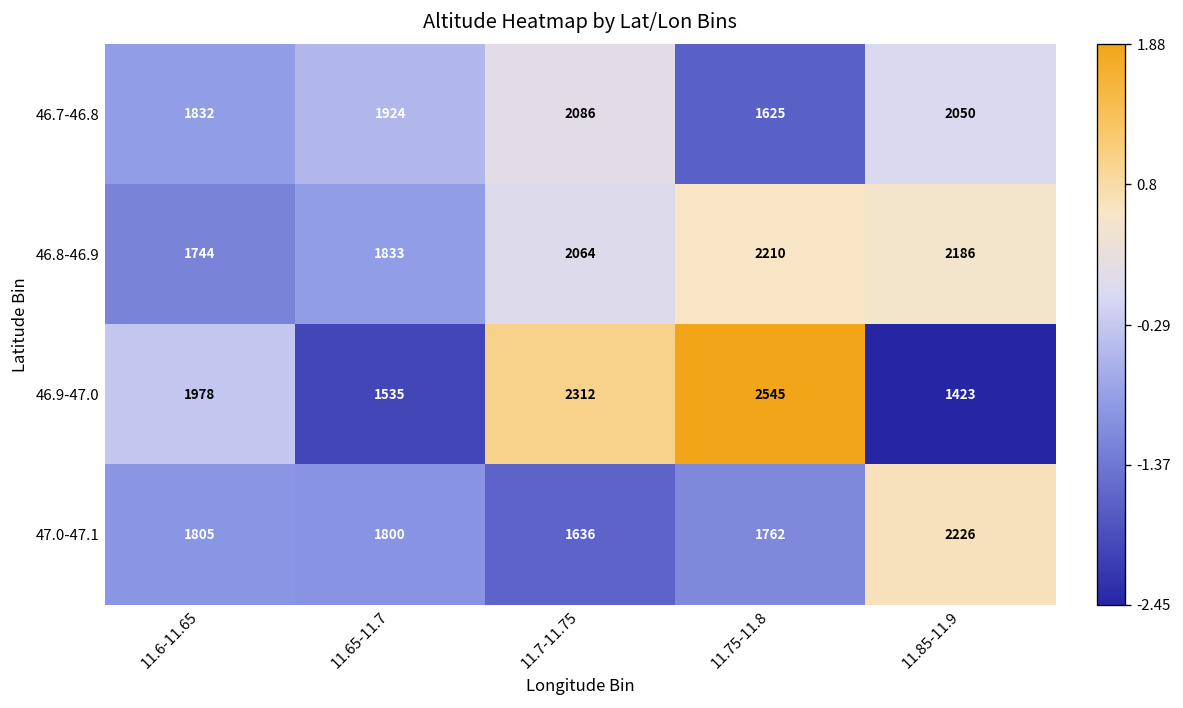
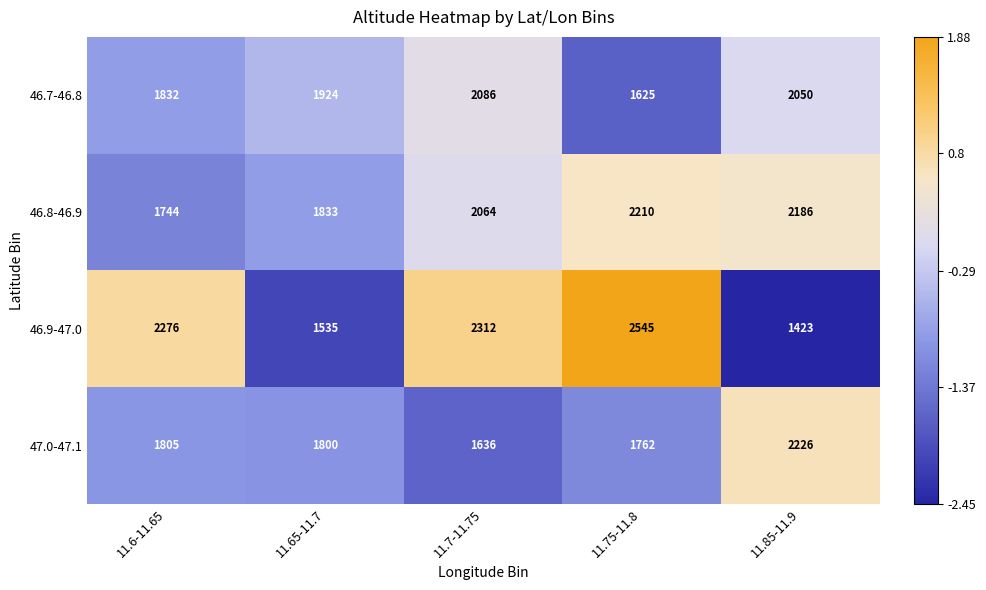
  {
    "46.7-46.8": {
      "11.6-11.65": 1832,
      "11.65-11.7": 1924,
      "11.7-11.75": 2086,
      "11.75-11.8": 1625,
      "11.85-11.9": 2050
    },
    "46.8-46.9": {
      "11.6-11.65": 1744,
      "11.65-11.7": 1833,
      "11.7-11.75": 2064,
      "11.75-11.8": 2210,
      "11.85-11.9": 2186
    },
    "46.9-47.0": {
-     "11.6-11.65": 1978,
+     "11.6-11.65": 2276,
      "11.65-11.7": 1535,
      "11.7-11.75": 2312,
      "11.75-11.8": 2545,
      "11.85-11.9": 1423
    },
    "47.0-47.1": {
      "11.6-11.65": 1805,
      "11.65-11.7": 1800,
      "11.7-11.75": 1636,
      "11.75-11.8": 1762,
      "11.85-11.9": 2226
    }
  }
